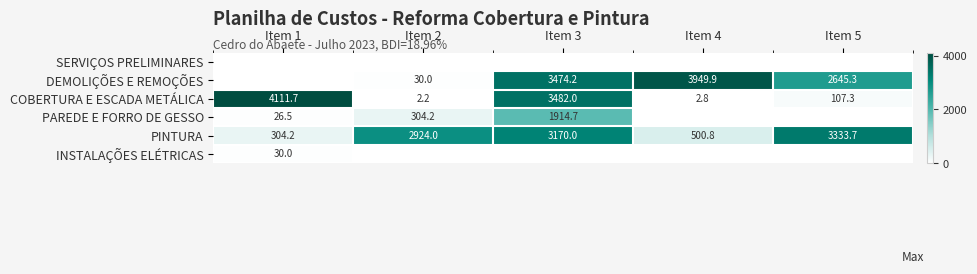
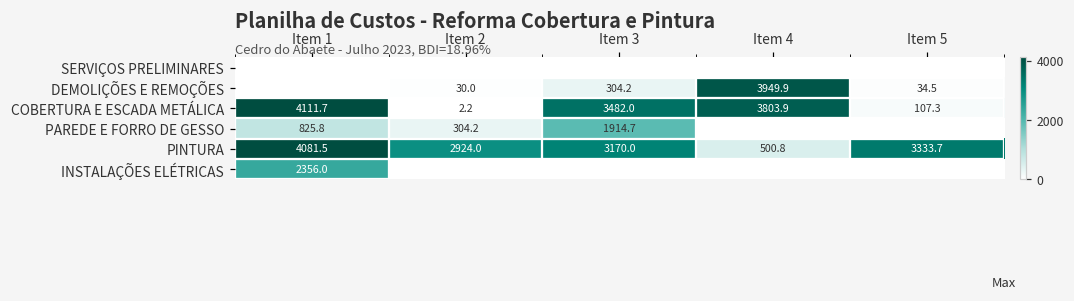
  {
    "DEMOLIÇÕES E REMOÇÕES": {
      "Item 2": 30.0,
-     "Item 3": 3474.2,
+     "Item 3": 304.2,
      "Item 4": 3949.9,
-     "Item 5": 2645.3
+     "Item 5": 34.5
    },
    "COBERTURA E ESCADA METÁLICA": {
      "Item 1": 4111.7,
      "Item 2": 2.2,
      "Item 3": 3482.0,
-     "Item 4": 2.8,
+     "Item 4": 3803.9,
      "Item 5": 107.3
    },
    "PAREDE E FORRO DE GESSO": {
-     "Item 1": 26.5,
+     "Item 1": 825.8,
      "Item 2": 304.2,
      "Item 3": 1914.7
    },
    "PINTURA": {
-     "Item 1": 304.2,
+     "Item 1": 4081.5,
      "Item 2": 2924.0,
      "Item 3": 3170.0,
      "Item 4": 500.8,
      "Item 5": 3333.7
    },
    "INSTALAÇÕES ELÉTRICAS": {
-     "Item 1": 30.0
+     "Item 1": 2356.0
    }
  }
